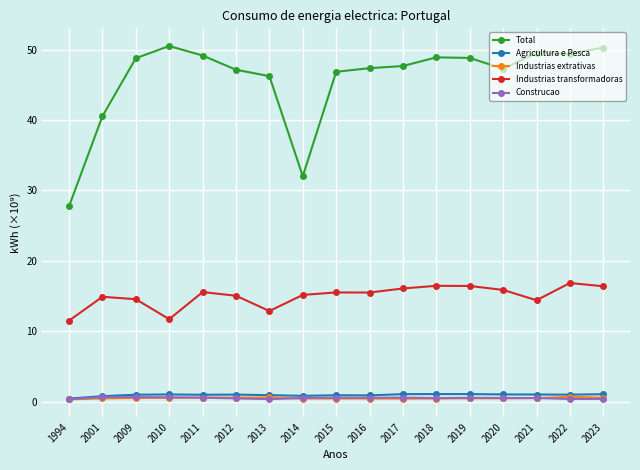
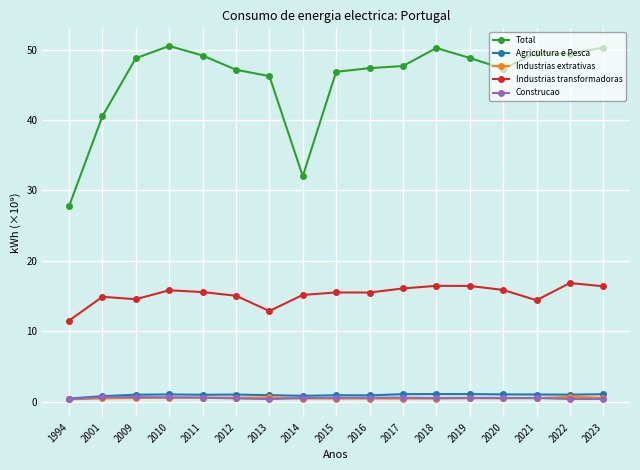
  {
    "Total": {
      "1994": 28,
      "2001": 41,
      "2009": 49,
      "2010": 51,
      "2011": 49,
      "2012": 47,
      "2013": 46,
      "2014": 32,
      "2015": 47,
      "2016": 47,
      "2017": 48,
-     "2018": 49,
+     "2018": 50,
      "2019": 49
    },
    "Agricultura e Pesca": {
      "2010": 1,
      "2011": 1,
      "2012": 1,
      "2017": 1,
      "2018": 1,
      "2019": 1,
      "2020": 1,
      "2021": 1,
      "2023": 1
    },
    "Industrias transformadoras": {
      "1994": 12,
      "2001": 15,
      "2009": 15,
-     "2010": 12,
+     "2010": 16,
      "2011": 16,
      "2012": 15,
      "2013": 13,
      "2014": 15,
      "2015": 16,
      "2016": 15,
      "2017": 16,
      "2018": 16,
      "2019": 16,
      "2020": 16,
      "2021": 14,
      "2022": 17,
      "2023": 16
    }
  }
